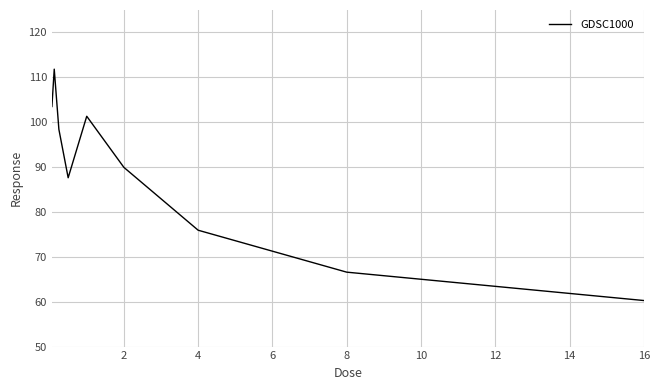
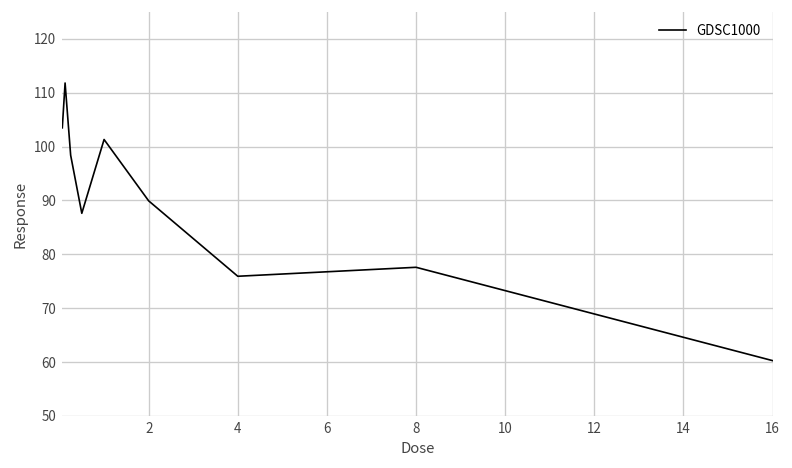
  {
    "2": 90,
    "4": 76,
-   "8": 67,
+   "8": 78,
    "16": 60
  }
